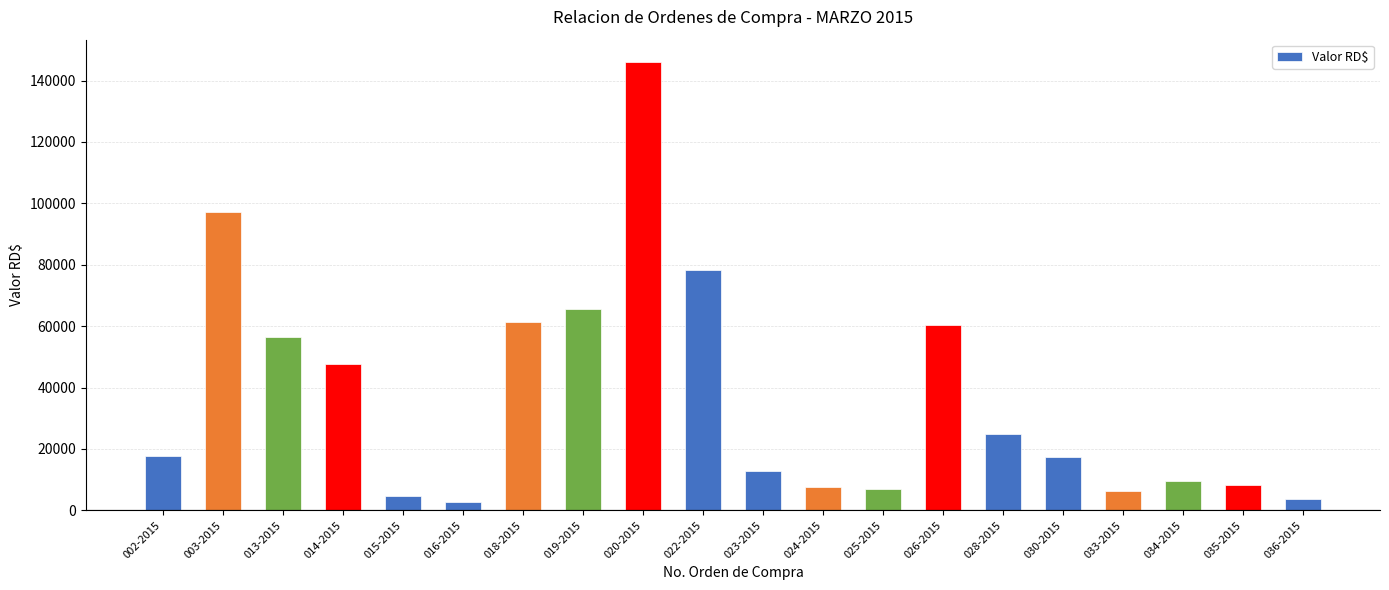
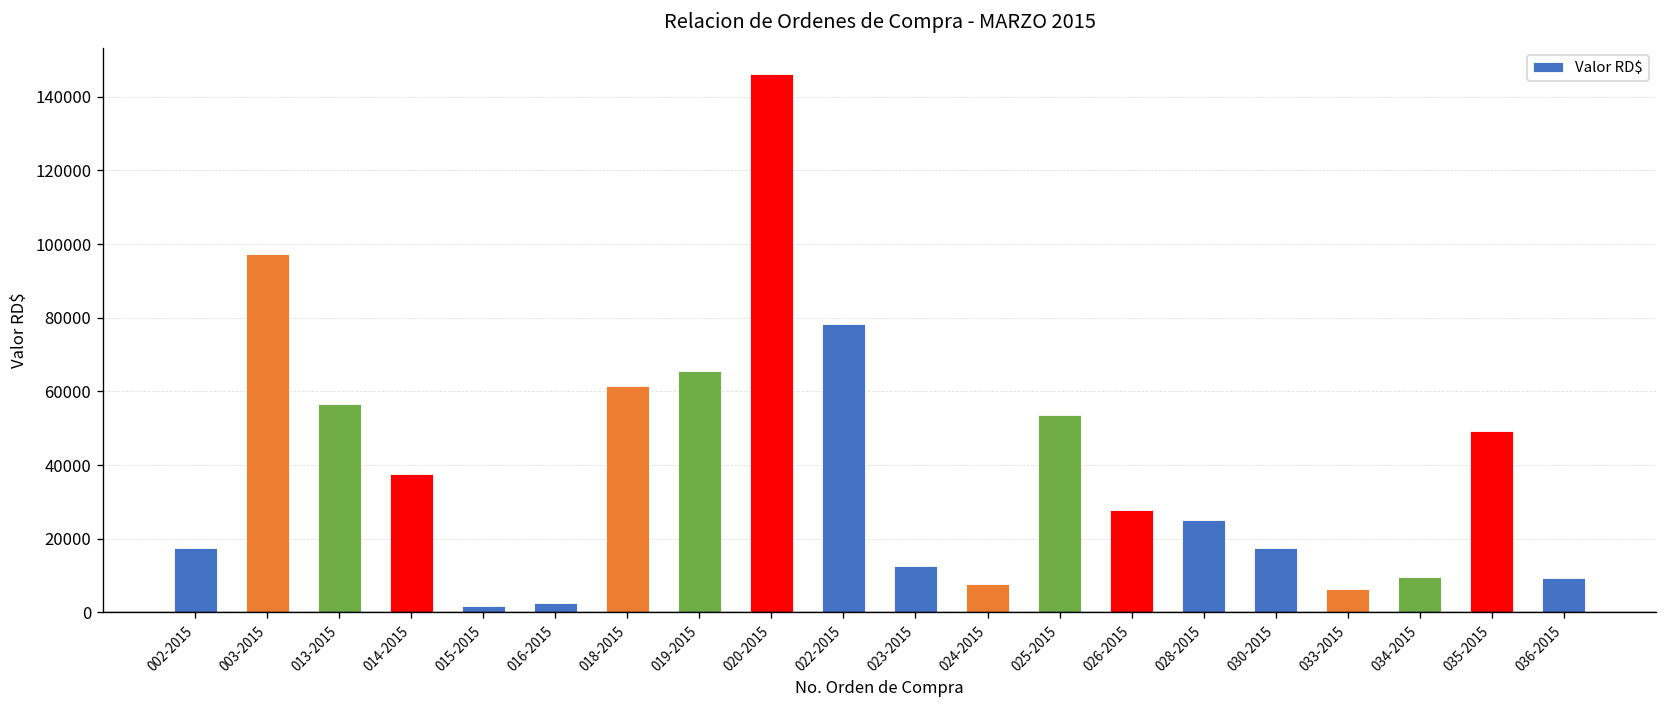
  {
    "002-2015": 18000,
    "003-2015": 97000,
    "013-2015": 57000,
-   "014-2015": 48000,
-   "015-2015": 5000,
+   "014-2015": 38000,
+   "015-2015": 2000,
    "016-2015": 3000,
    "018-2015": 61000,
    "019-2015": 65000,
    "020-2015": 146000,
    "022-2015": 78000,
    "023-2015": 13000,
    "024-2015": 8000,
-   "025-2015": 7000,
-   "026-2015": 60000,
+   "025-2015": 53000,
+   "026-2015": 28000,
    "028-2015": 25000,
    "030-2015": 17000,
    "033-2015": 6000,
    "034-2015": 9000,
-   "035-2015": 8000,
-   "036-2015": 4000
+   "035-2015": 49000,
+   "036-2015": 9000
  }
